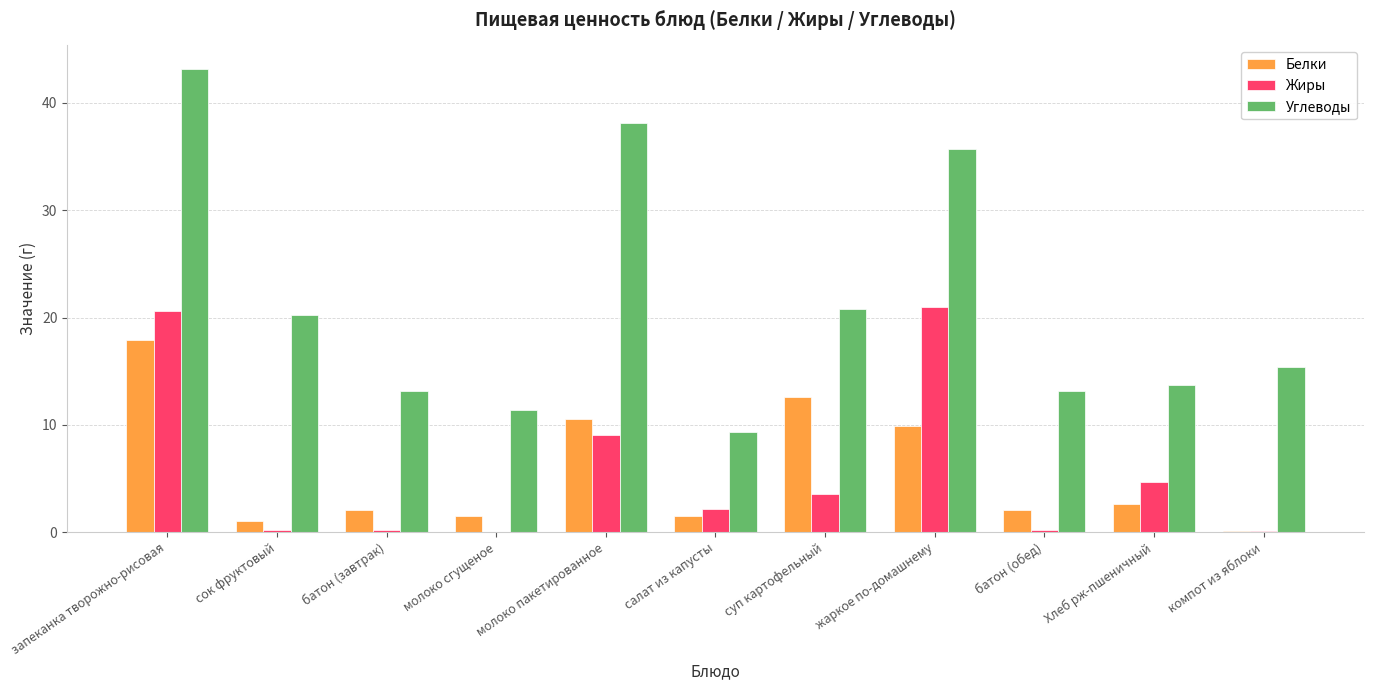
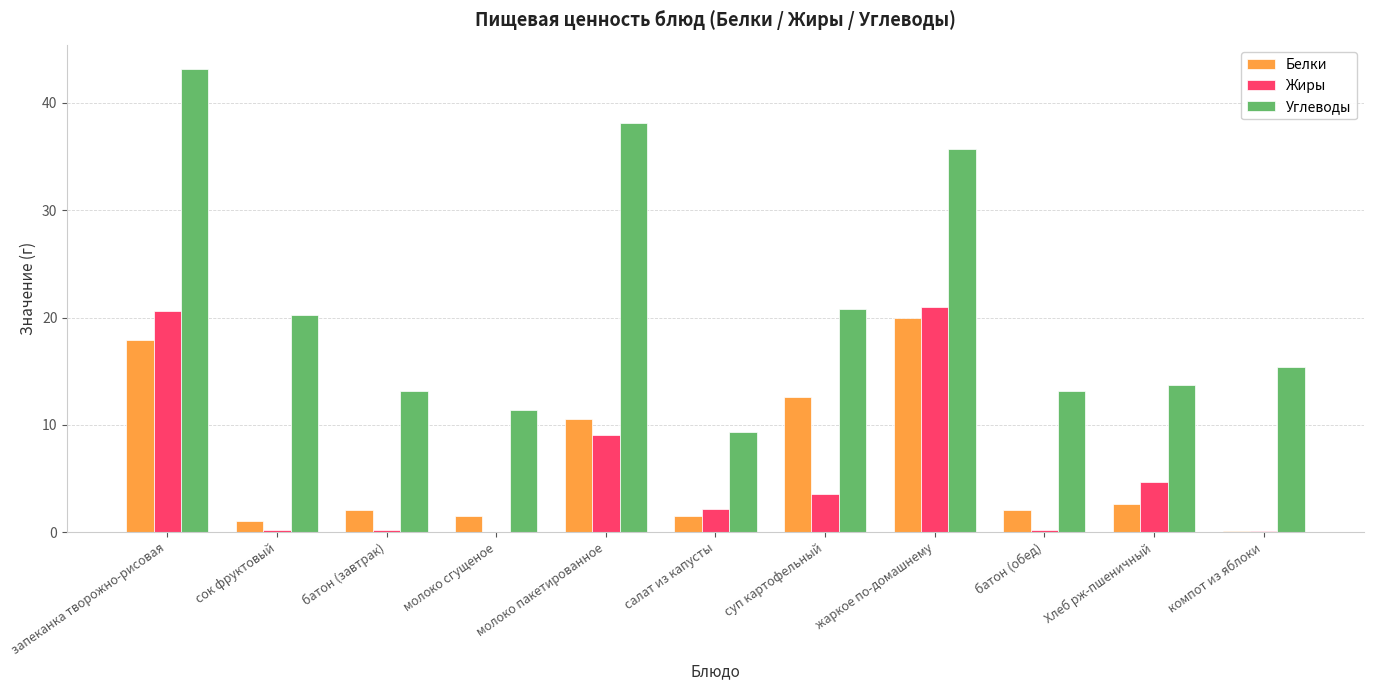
  {
    "Белки": {
      "запеканка творожно-рисовая": 17.9,
      "сок фруктовый": 1.0,
      "батон (завтрак)": 2.0,
      "молоко сгущеное": 1.5,
      "молоко пакетированное": 10.5,
      "салат из капусты": 1.5,
      "суп картофельный": 12.6,
-     "жаркое по-домашнему": 9.9,
+     "жаркое по-домашнему": 20.0,
      "батон (обед)": 2.0,
      "Хлеб рж-пшеничный": 2.6
    },
    "Жиры": {
      "запеканка творожно-рисовая": 20.6,
      "молоко сгущеное": 0.0,
      "молоко пакетированное": 9.1,
      "салат из капусты": 2.2,
      "суп картофельный": 3.6,
      "жаркое по-домашнему": 21.0,
      "Хлеб рж-пшеничный": 4.7
    },
    "Углеводы": {
      "запеканка творожно-рисовая": 43.2,
      "сок фруктовый": 20.2,
      "батон (завтрак)": 13.1,
      "молоко сгущеное": 11.4,
      "молоко пакетированное": 38.1,
      "салат из капусты": 9.3,
      "суп картофельный": 20.8,
      "жаркое по-домашнему": 35.7,
      "батон (обед)": 13.1,
      "Хлеб рж-пшеничный": 13.7,
      "компот из яблоки": 15.4
    }
  }
